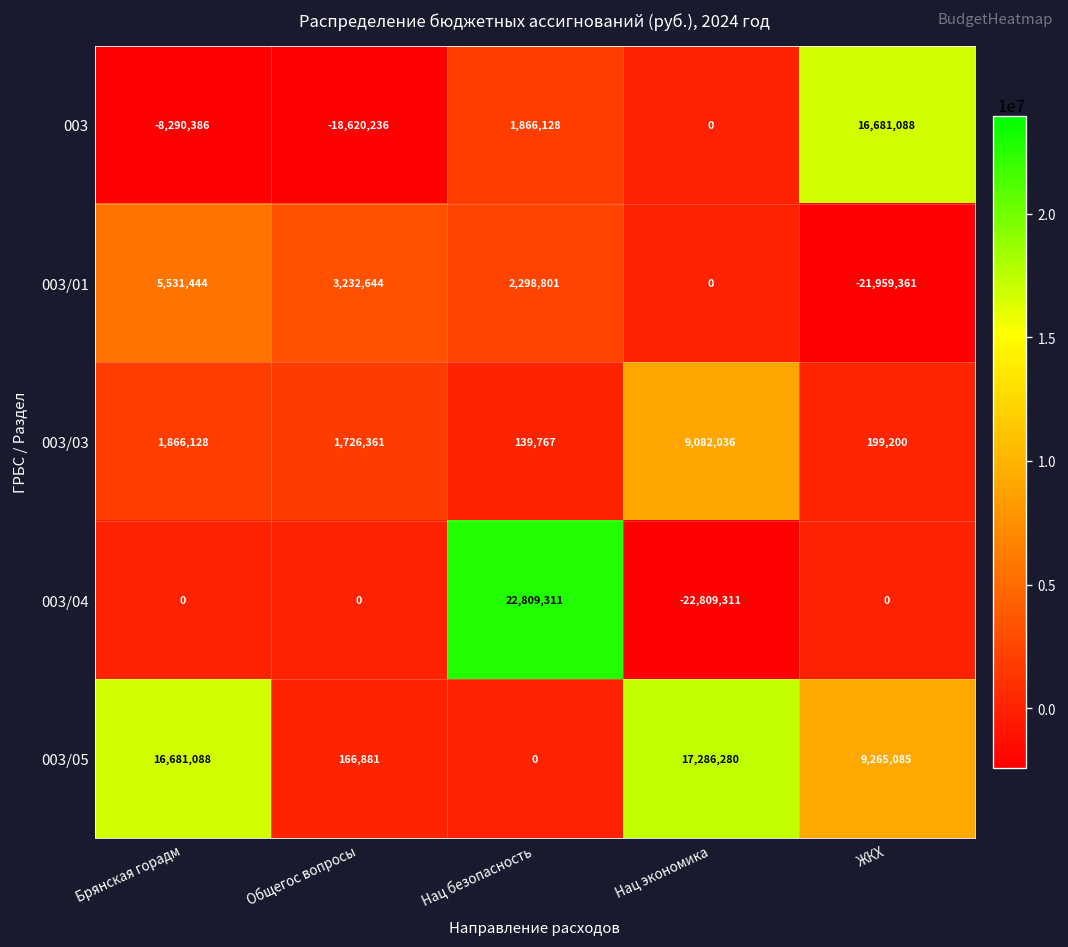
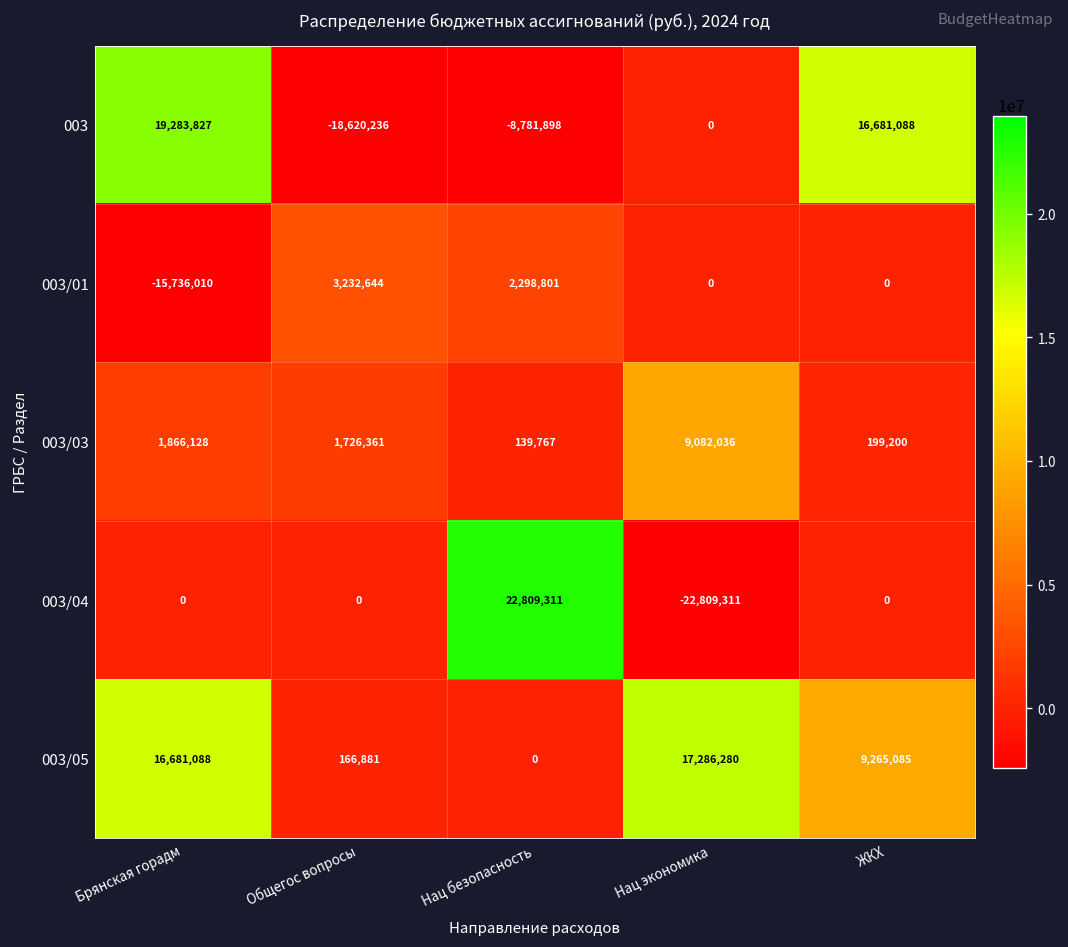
  {
    "003": {
-     "Брянская горадм": "-8,290,386",
+     "Брянская горадм": "19,283,827",
      "Общегос вопросы": "-18,620,236",
-     "Нац безопасность": "1,866,128",
+     "Нац безопасность": "-8,781,898",
      "Нац экономика": "0",
      "ЖКХ": "16,681,088"
    },
    "003/01": {
-     "Брянская горадм": "5,531,444",
+     "Брянская горадм": "-15,736,010",
      "Общегос вопросы": "3,232,644",
      "Нац безопасность": "2,298,801",
      "Нац экономика": "0",
-     "ЖКХ": "-21,959,361"
+     "ЖКХ": "0"
    },
    "003/03": {
      "Брянская горадм": "1,866,128",
      "Общегос вопросы": "1,726,361",
      "Нац безопасность": "139,767",
      "Нац экономика": "9,082,036",
      "ЖКХ": "199,200"
    },
    "003/04": {
      "Брянская горадм": "0",
      "Общегос вопросы": "0",
      "Нац безопасность": "22,809,311",
      "Нац экономика": "-22,809,311",
      "ЖКХ": "0"
    },
    "003/05": {
      "Брянская горадм": "16,681,088",
      "Общегос вопросы": "166,881",
      "Нац безопасность": "0",
      "Нац экономика": "17,286,280",
      "ЖКХ": "9,265,085"
    }
  }
